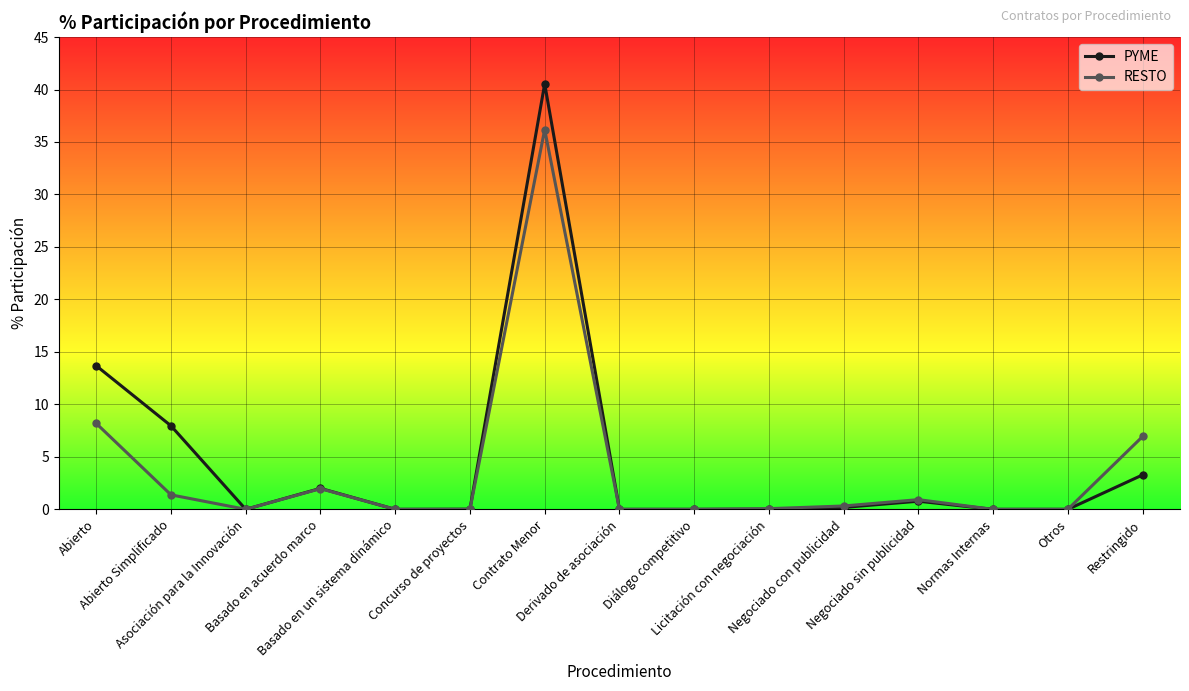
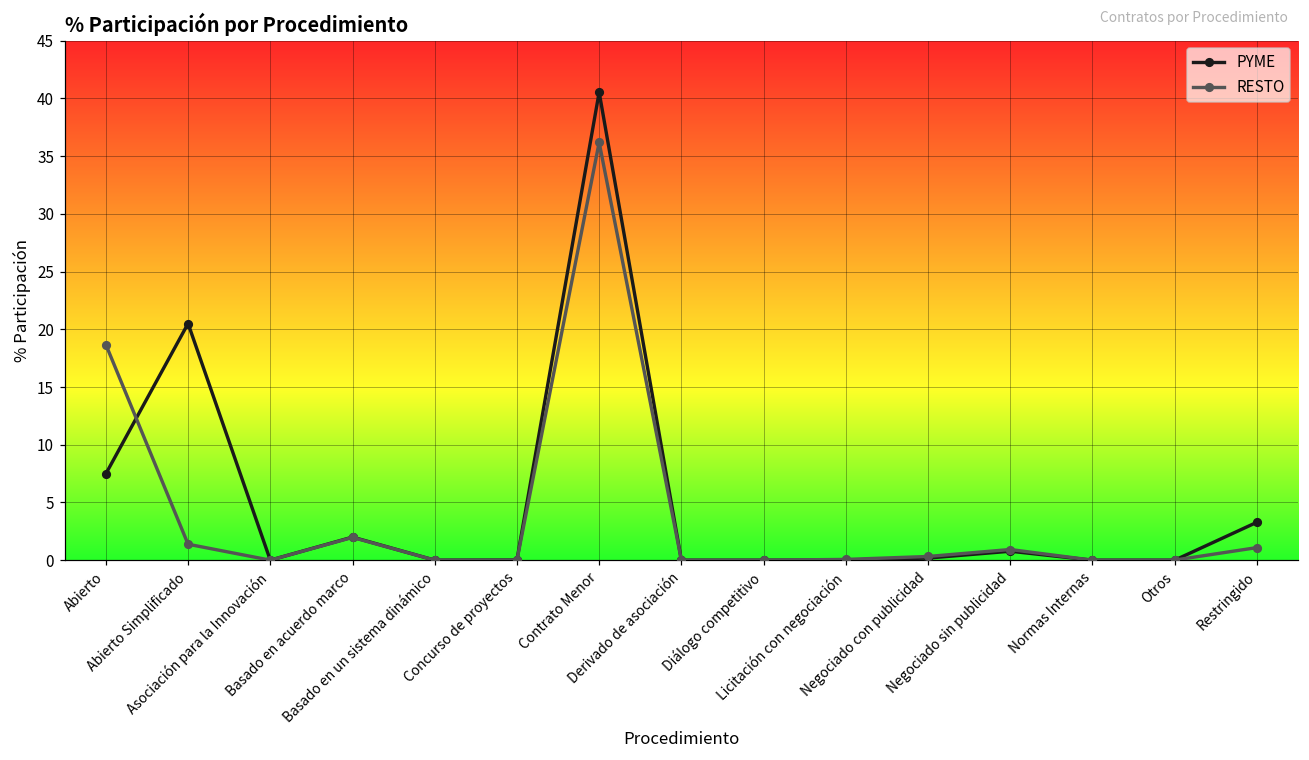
  {
    "PYME": {
-     "Abierto": 13.7,
-     "Abierto Simplificado": 8.0,
+     "Abierto": 7.5,
+     "Abierto Simplificado": 20.5,
      "Contrato Menor": 40.5,
      "Restringido": 3.3
    },
    "RESTO": {
-     "Abierto": 8.2,
+     "Abierto": 18.7,
      "Abierto Simplificado": 1.4,
      "Contrato Menor": 36.2,
-     "Restringido": 6.9
+     "Restringido": 1.1
    }
  }
